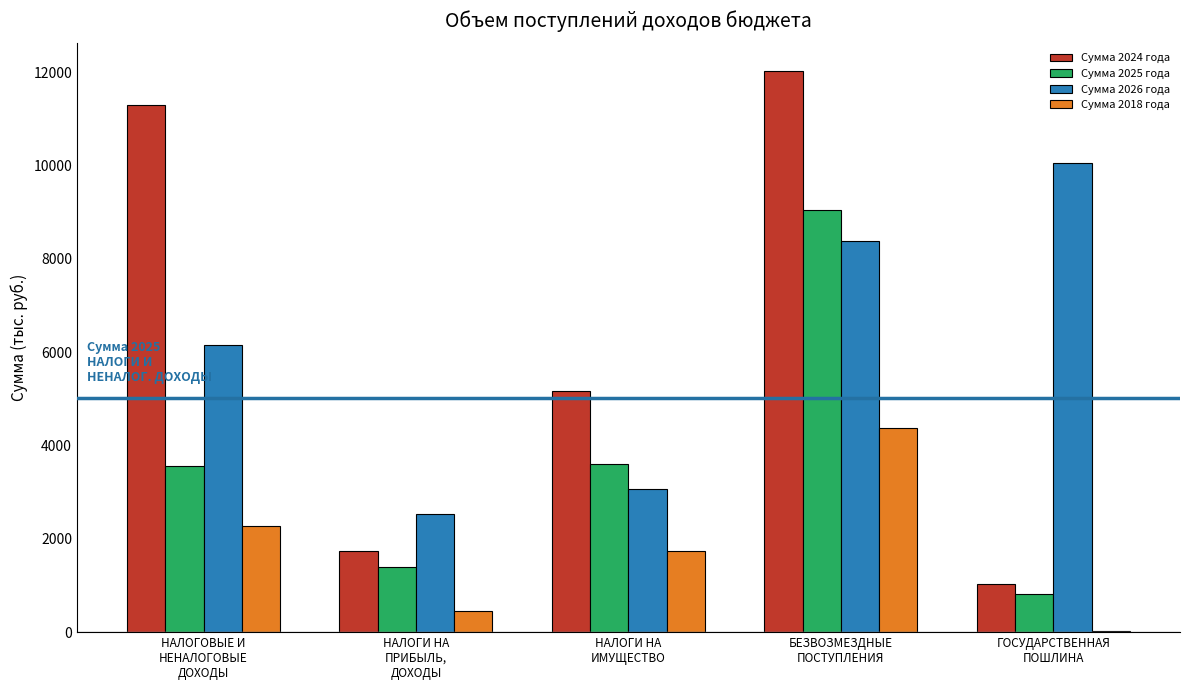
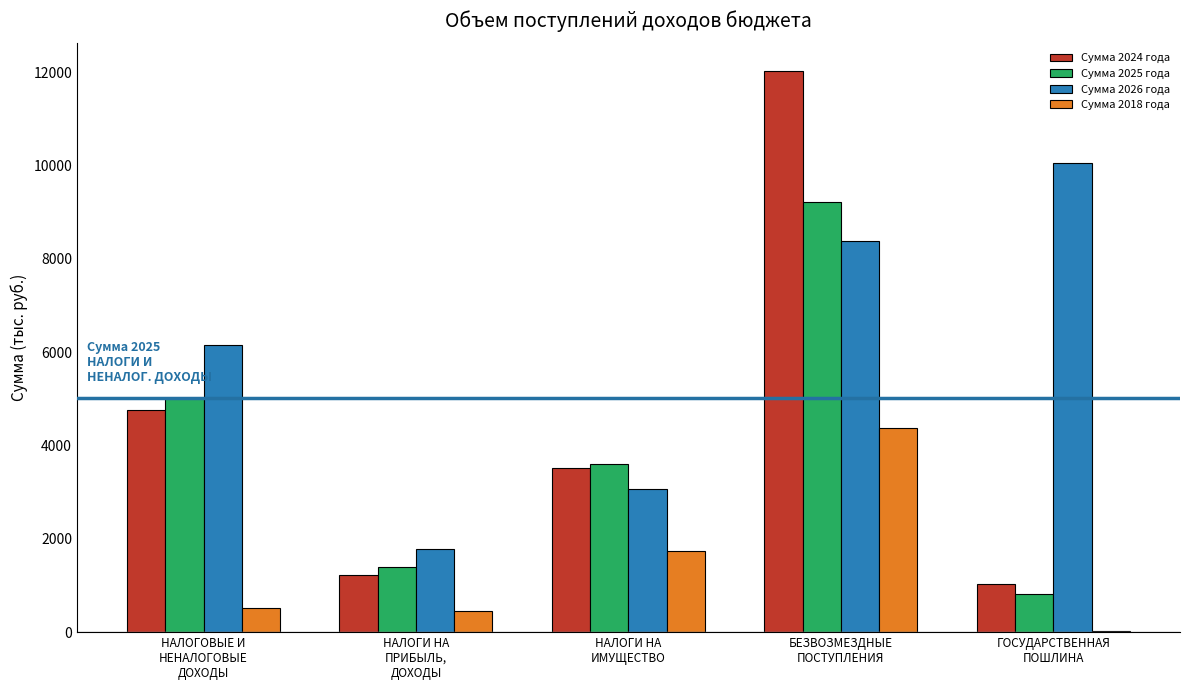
  {
    "Сумма 2024 года": {
-     "НАЛОГОВЫЕ И НЕНАЛОГОВЫЕ ДОХОДЫ": 11300,
-     "НАЛОГИ НА ПРИБЫЛЬ, ДОХОДЫ": 1700,
-     "НАЛОГИ НА ИМУЩЕСТВО": 5200,
+     "НАЛОГОВЫЕ И НЕНАЛОГОВЫЕ ДОХОДЫ": 4800,
+     "НАЛОГИ НА ПРИБЫЛЬ, ДОХОДЫ": 1200,
+     "НАЛОГИ НА ИМУЩЕСТВО": 3500,
      "БЕЗВОЗМЕЗДНЫЕ ПОСТУПЛЕНИЯ": 12000,
      "ГОСУДАРСТВЕННАЯ ПОШЛИНА": 1000
    },
    "Сумма 2025 года": {
-     "НАЛОГОВЫЕ И НЕНАЛОГОВЫЕ ДОХОДЫ": 3600,
+     "НАЛОГОВЫЕ И НЕНАЛОГОВЫЕ ДОХОДЫ": 5000,
      "НАЛОГИ НА ПРИБЫЛЬ, ДОХОДЫ": 1400,
      "НАЛОГИ НА ИМУЩЕСТВО": 3600,
-     "БЕЗВОЗМЕЗДНЫЕ ПОСТУПЛЕНИЯ": 9000,
+     "БЕЗВОЗМЕЗДНЫЕ ПОСТУПЛЕНИЯ": 9200,
      "ГОСУДАРСТВЕННАЯ ПОШЛИНА": 800
    },
    "Сумма 2026 года": {
      "НАЛОГОВЫЕ И НЕНАЛОГОВЫЕ ДОХОДЫ": 6100,
-     "НАЛОГИ НА ПРИБЫЛЬ, ДОХОДЫ": 2500,
+     "НАЛОГИ НА ПРИБЫЛЬ, ДОХОДЫ": 1800,
      "НАЛОГИ НА ИМУЩЕСТВО": 3100,
      "БЕЗВОЗМЕЗДНЫЕ ПОСТУПЛЕНИЯ": 8400,
      "ГОСУДАРСТВЕННАЯ ПОШЛИНА": 10100
    },
    "Сумма 2018 года": {
-     "НАЛОГОВЫЕ И НЕНАЛОГОВЫЕ ДОХОДЫ": 2300,
+     "НАЛОГОВЫЕ И НЕНАЛОГОВЫЕ ДОХОДЫ": 500,
      "НАЛОГИ НА ПРИБЫЛЬ, ДОХОДЫ": 500,
      "НАЛОГИ НА ИМУЩЕСТВО": 1700,
      "БЕЗВОЗМЕЗДНЫЕ ПОСТУПЛЕНИЯ": 4400
    }
  }
